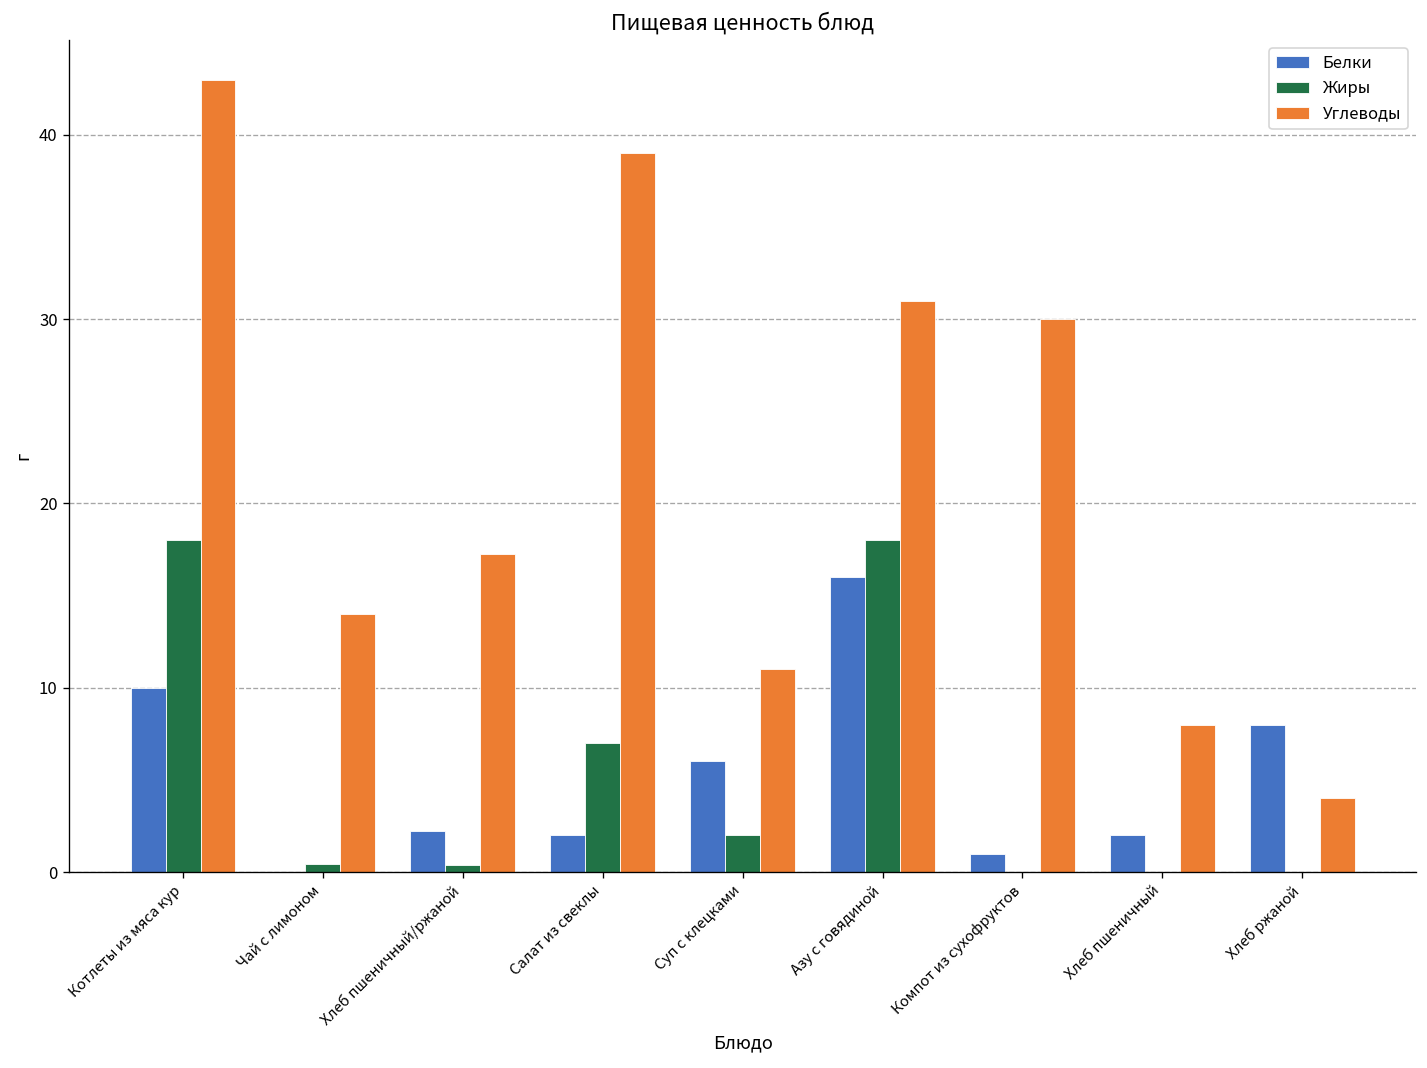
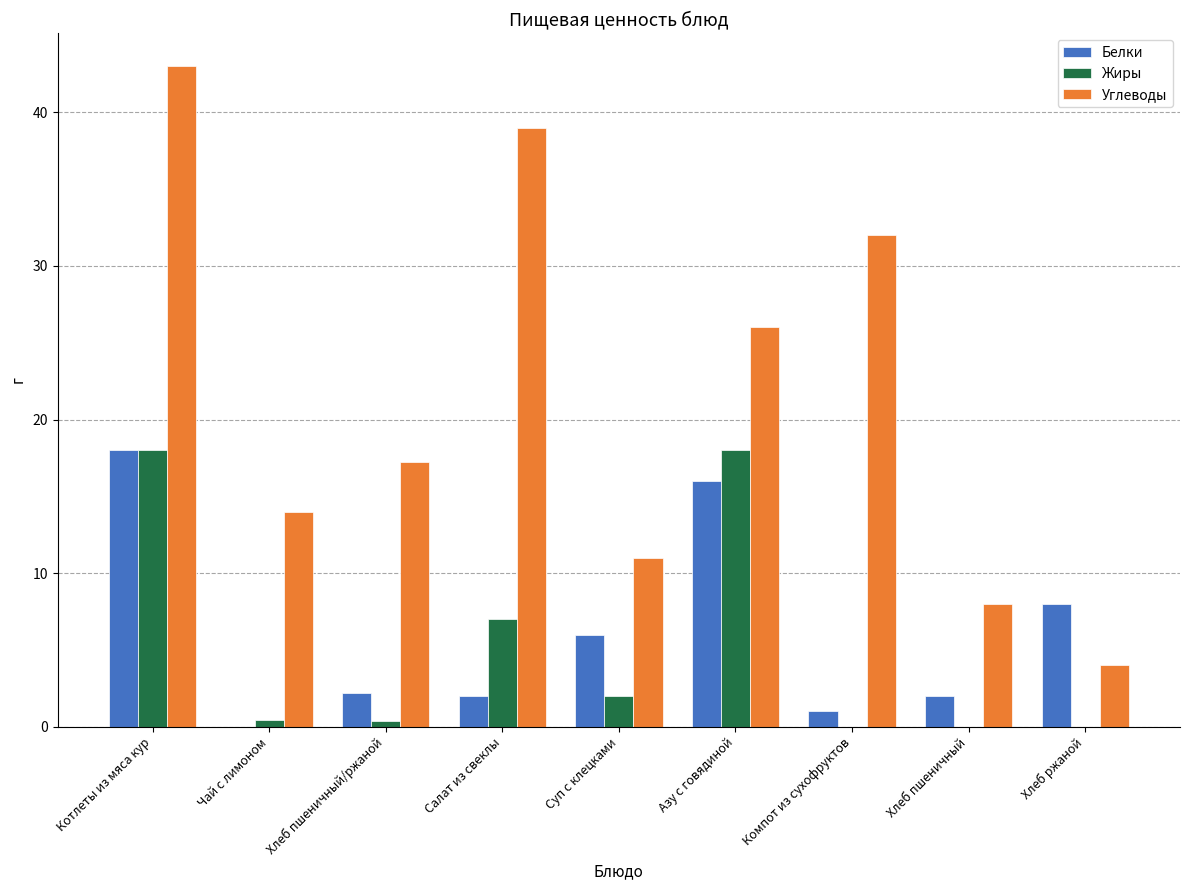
  {
    "Белки": {
-     "Котлеты из мяса кур": 10,
+     "Котлеты из мяса кур": 18,
      "Чай с лимоном": 0,
      "Хлеб пшеничный/ржаной": 2.2,
      "Салат из свеклы": 2,
      "Суп с клецками": 6,
      "Азу с говядиной": 16,
      "Компот из сухофруктов": 1,
      "Хлеб пшеничный": 2,
      "Хлеб ржаной": 8
    },
    "Жиры": {
      "Котлеты из мяса кур": 18,
      "Чай с лимоном": 0.5,
      "Хлеб пшеничный/ржаной": 0.4,
      "Салат из свеклы": 7,
      "Суп с клецками": 2,
      "Азу с говядиной": 18,
      "Компот из сухофруктов": 0,
      "Хлеб пшеничный": 0,
      "Хлеб ржаной": 0
    },
    "Углеводы": {
      "Котлеты из мяса кур": 43,
      "Чай с лимоном": 14,
      "Хлеб пшеничный/ржаной": 17.3,
      "Салат из свеклы": 39,
      "Суп с клецками": 11,
-     "Азу с говядиной": 31,
-     "Компот из сухофруктов": 30,
+     "Азу с говядиной": 26,
+     "Компот из сухофруктов": 32,
      "Хлеб пшеничный": 8,
      "Хлеб ржаной": 4
    }
  }
